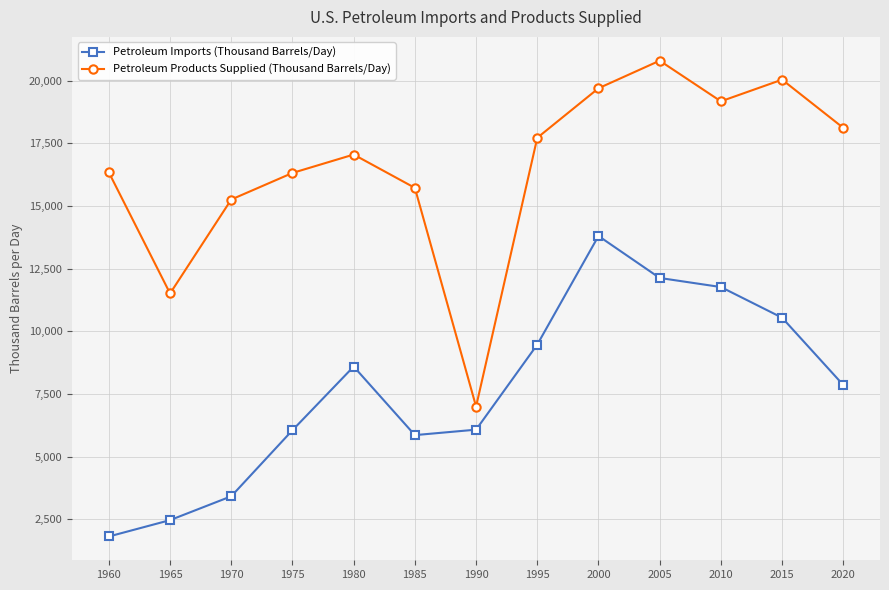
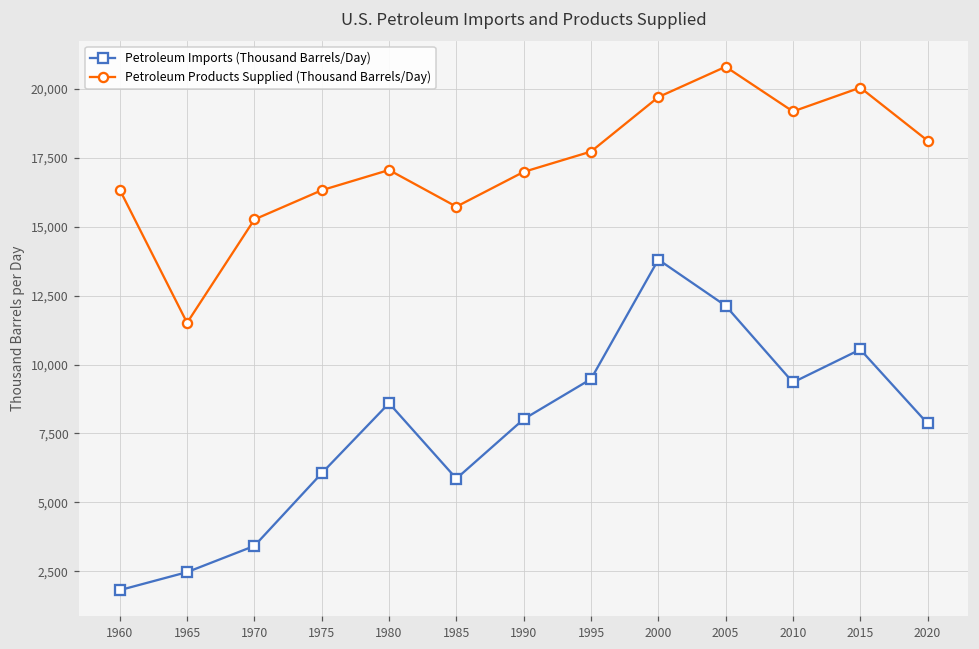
  {
    "Petroleum Imports (Thousand Barrels/Day)": {
      "1960": "1,800",
      "1965": "2,500",
      "1970": "3,400",
      "1975": "6,100",
      "1980": "8,600",
      "1985": "5,900",
-     "1990": "6,100",
+     "1990": "8,000",
      "1995": "9,500",
      "2000": "13,800",
      "2005": "12,100",
-     "2010": "11,800",
+     "2010": "9,400",
      "2015": "10,500",
      "2020": "7,900"
    },
    "Petroleum Products Supplied (Thousand Barrels/Day)": {
      "1960": "16,300",
      "1965": "11,500",
      "1970": "15,300",
      "1975": "16,300",
      "1980": "17,100",
      "1985": "15,700",
-     "1990": "7,000",
+     "1990": "17,000",
      "1995": "17,700",
      "2000": "19,700",
      "2005": "20,800",
      "2010": "19,200",
      "2015": "20,000",
      "2020": "18,100"
    }
  }
